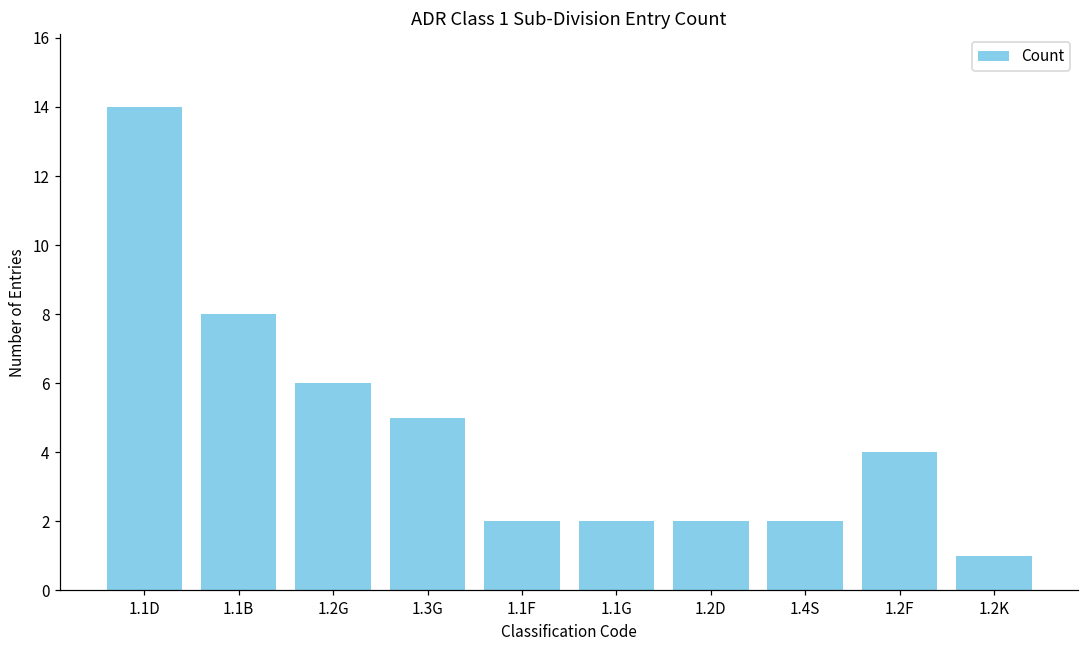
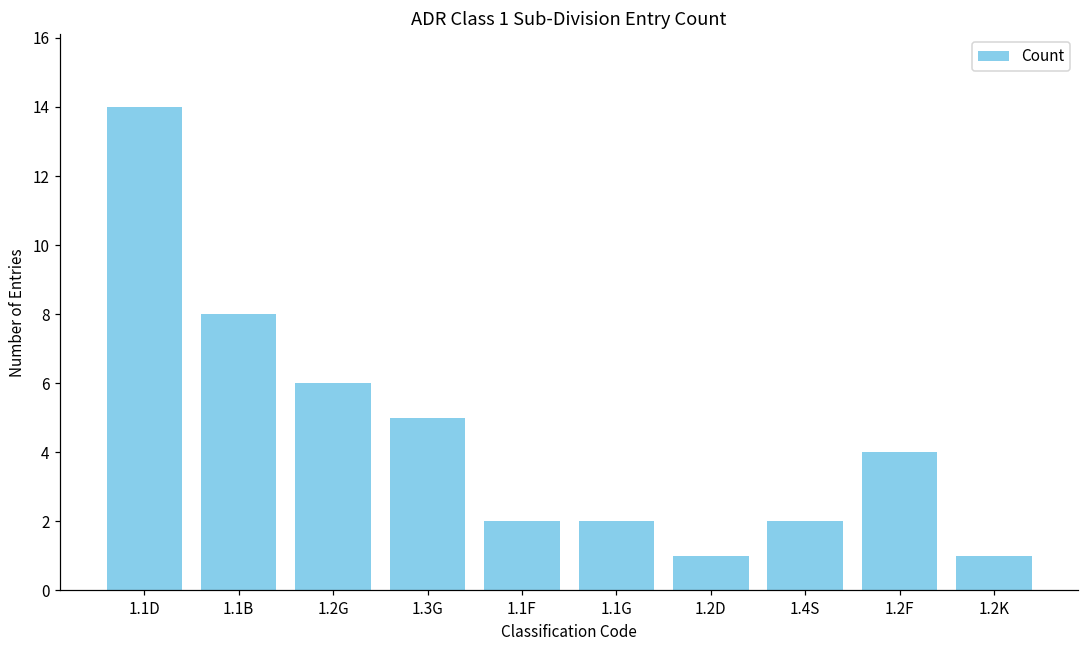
  {
    "1.1D": 14,
    "1.1B": 8,
    "1.2G": 6,
    "1.3G": 5,
    "1.1F": 2,
    "1.1G": 2,
-   "1.2D": 2,
+   "1.2D": 1,
    "1.4S": 2,
    "1.2F": 4,
    "1.2K": 1
  }
